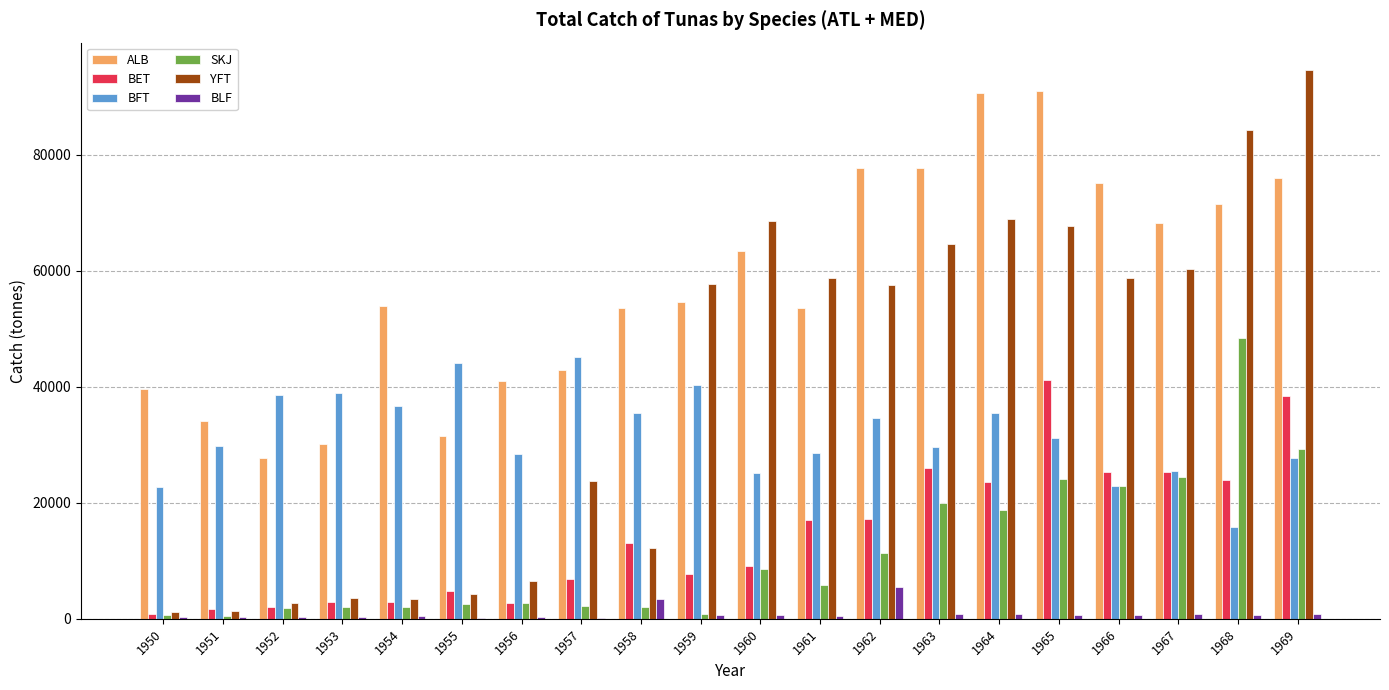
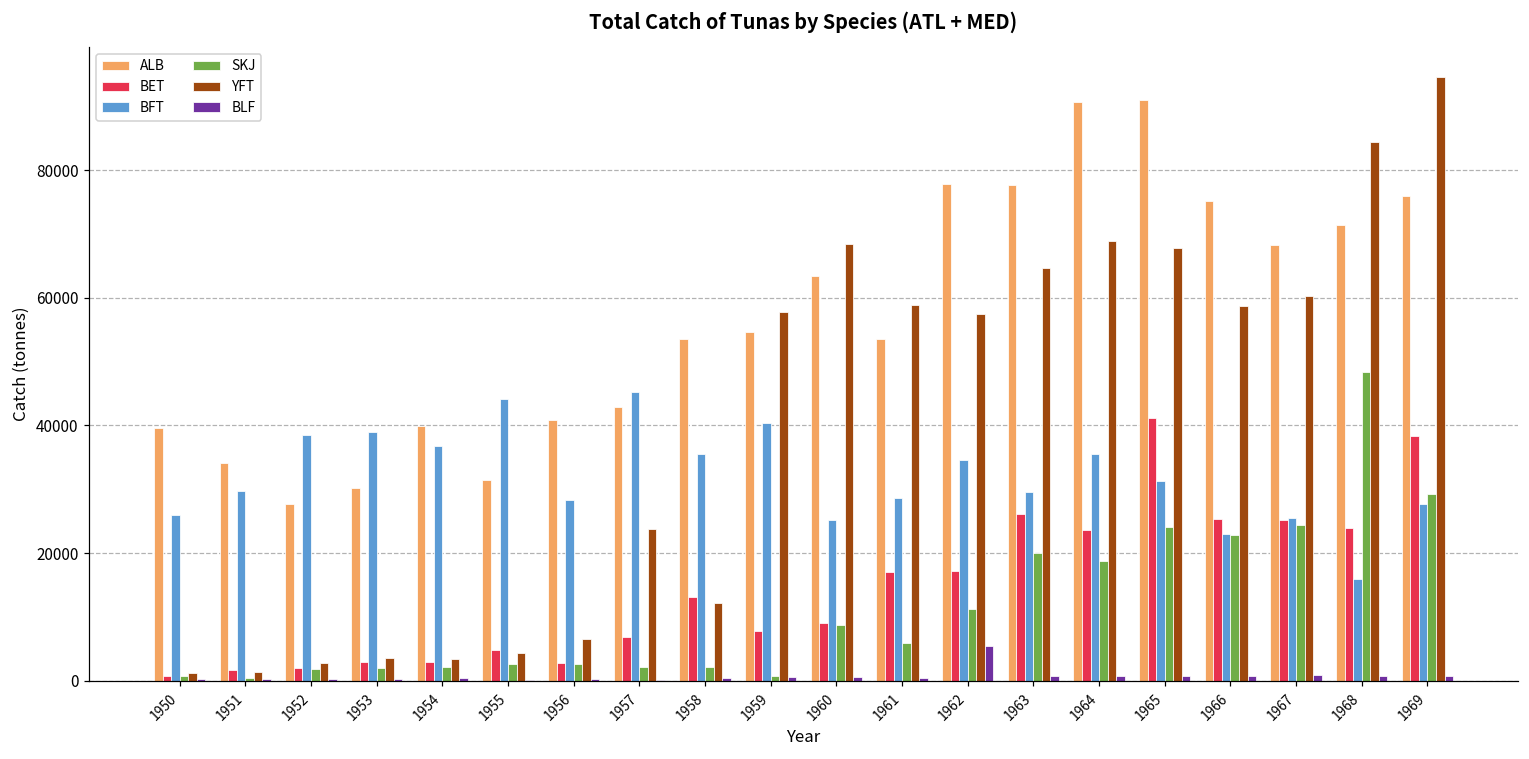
  {
    "ALB": {
      "1950": 40000,
      "1951": 34000,
      "1952": 28000,
      "1953": 30000,
-     "1954": 54000,
+     "1954": 40000,
      "1955": 31000,
      "1956": 41000,
      "1957": 43000,
      "1958": 53000,
      "1959": 55000,
      "1960": 63000,
      "1961": 53000,
      "1962": 78000,
      "1963": 78000,
      "1964": 91000,
      "1965": 91000,
      "1966": 75000,
      "1967": 68000,
      "1968": 71000,
      "1969": 76000
    },
    "BET": {
      "1950": 1000,
      "1951": 2000,
      "1952": 2000,
      "1953": 3000,
      "1954": 3000,
      "1955": 5000,
      "1956": 3000,
      "1957": 7000,
      "1958": 13000,
      "1959": 8000,
      "1960": 9000,
      "1961": 17000,
      "1962": 17000,
      "1963": 26000,
      "1964": 24000,
      "1965": 41000,
      "1966": 25000,
      "1967": 25000,
      "1968": 24000,
      "1969": 38000
    },
    "BFT": {
-     "1950": 23000,
+     "1950": 26000,
      "1951": 30000,
      "1952": 38000,
      "1953": 39000,
      "1954": 37000,
      "1955": 44000,
      "1956": 28000,
      "1957": 45000,
      "1958": 36000,
      "1959": 40000,
      "1960": 25000,
      "1961": 29000,
      "1962": 35000,
      "1963": 30000,
      "1964": 35000,
      "1965": 31000,
      "1966": 23000,
      "1967": 25000,
      "1968": 16000,
      "1969": 28000
    },
    "SKJ": {
      "1950": 1000,
      "1951": 0,
      "1952": 2000,
      "1953": 2000,
      "1954": 2000,
      "1955": 3000,
      "1956": 3000,
      "1957": 2000,
      "1958": 2000,
      "1959": 1000,
      "1960": 9000,
      "1961": 6000,
      "1962": 11000,
      "1963": 20000,
      "1964": 19000,
      "1965": 24000,
      "1966": 23000,
      "1967": 24000,
      "1968": 48000,
      "1969": 29000
    },
    "YFT": {
      "1950": 1000,
      "1951": 1000,
      "1952": 3000,
      "1953": 4000,
      "1954": 3000,
      "1955": 4000,
      "1956": 7000,
      "1957": 24000,
      "1958": 12000,
      "1959": 58000,
      "1960": 68000,
      "1961": 59000,
      "1962": 58000,
      "1963": 65000,
      "1964": 69000,
      "1965": 68000,
      "1966": 59000,
      "1967": 60000,
      "1968": 84000,
      "1969": 95000
    },
    "BLF": {
-     "1958": 3000,
+     "1958": 1000,
      "1959": 1000,
      "1960": 1000,
      "1962": 5000,
      "1963": 1000,
      "1964": 1000,
      "1965": 1000,
      "1966": 1000,
      "1967": 1000,
      "1968": 1000,
      "1969": 1000
    }
  }
